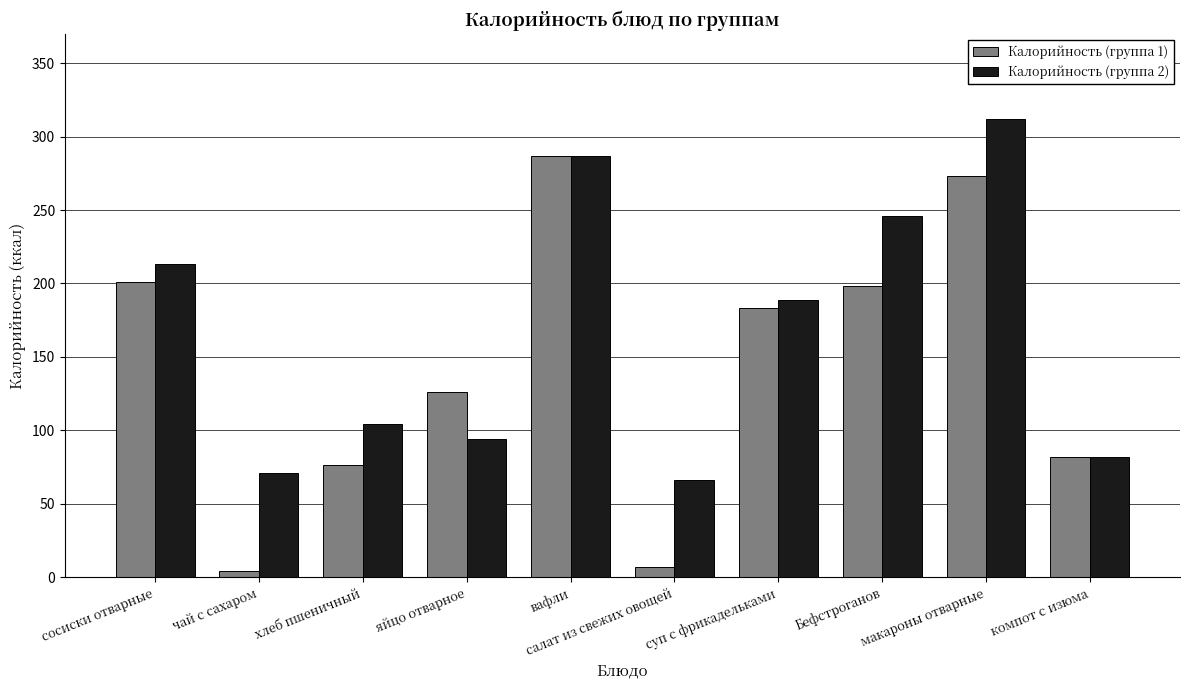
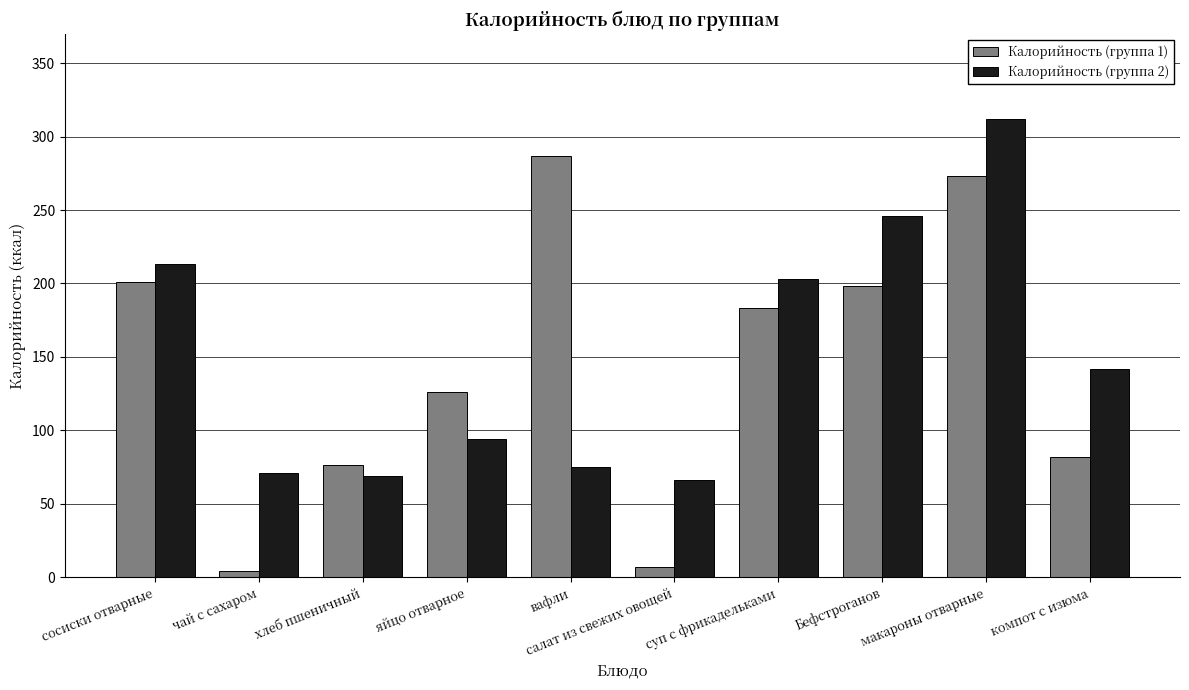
  {
    "Калорийность (группа 1)": {
      "сосиски отварные": 201,
      "чай с сахаром": 4,
      "хлеб пшеничный": 76,
      "яйцо отварное": 126,
      "вафли": 287,
      "салат из свежих овощей": 7,
      "суп с фрикадельками": 183,
      "Бефстроганов": 198,
      "макароны отварные": 273,
      "компот с изюма": 82
    },
    "Калорийность (группа 2)": {
      "сосиски отварные": 213,
      "чай с сахаром": 71,
-     "хлеб пшеничный": 104,
+     "хлеб пшеничный": 69,
      "яйцо отварное": 94,
-     "вафли": 287,
+     "вафли": 75,
      "салат из свежих овощей": 66,
-     "суп с фрикадельками": 189,
+     "суп с фрикадельками": 203,
      "Бефстроганов": 246,
      "макароны отварные": 312,
-     "компот с изюма": 82
+     "компот с изюма": 142
    }
  }
